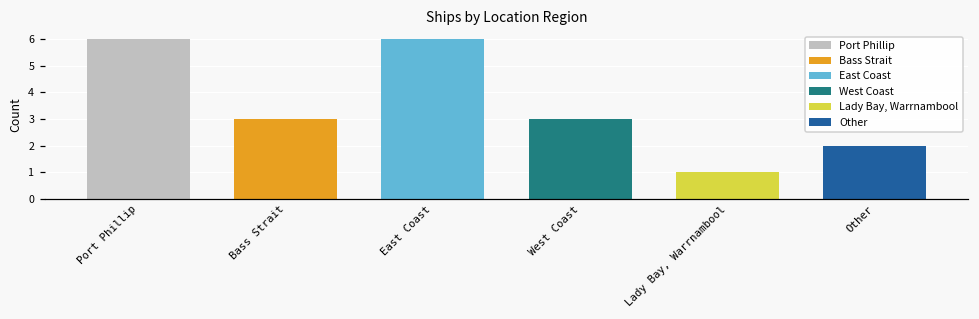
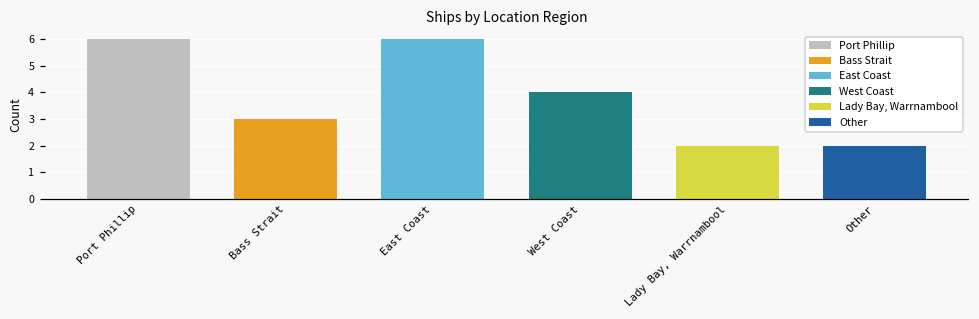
  {
    "Port Phillip": 6,
    "Bass Strait": 3,
    "East Coast": 6,
-   "West Coast": 3,
-   "Lady Bay, Warrnambool": 1,
+   "West Coast": 4,
+   "Lady Bay, Warrnambool": 2,
    "Other": 2
  }
